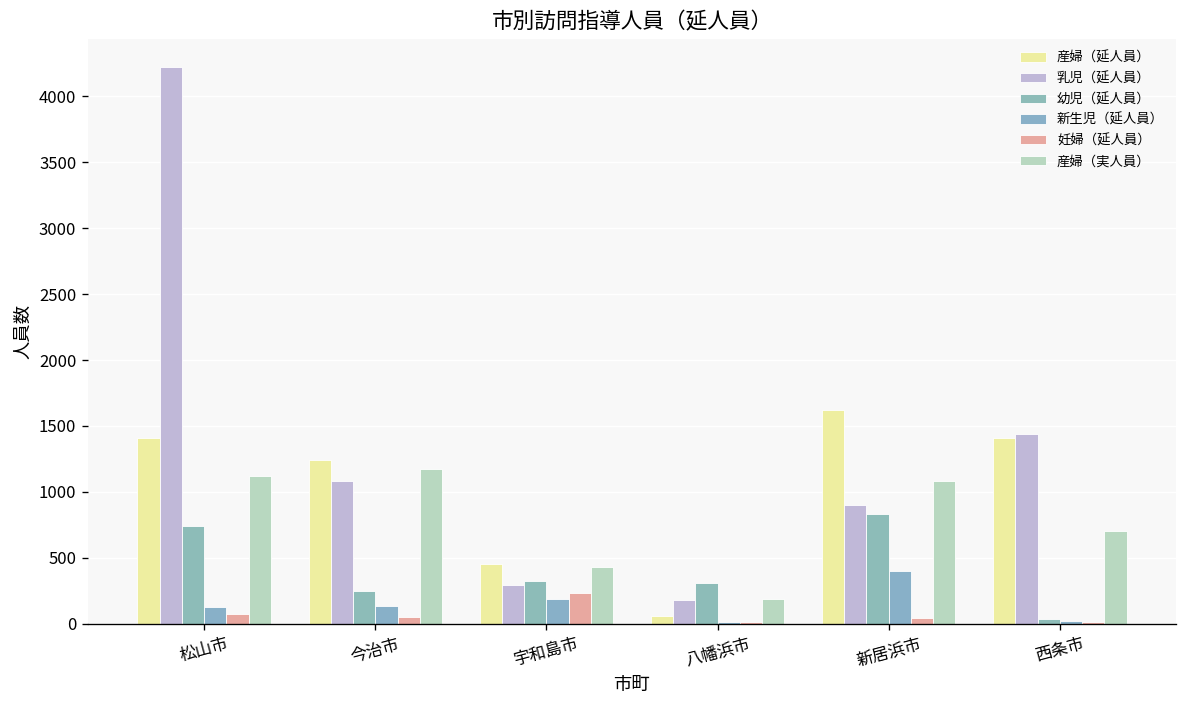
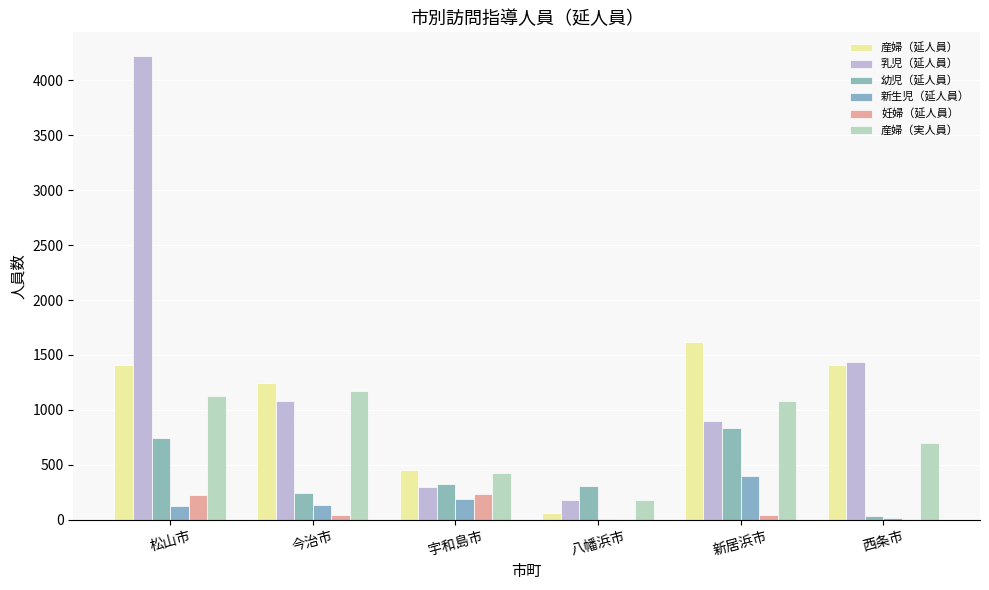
  {
    "産婦（延人員）": {
      "松山市": 1410,
      "今治市": 1240,
      "宇和島市": 450,
      "八幡浜市": 60,
      "新居浜市": 1620,
      "西条市": 1410
    },
    "妊婦（延人員）": {
-     "松山市": 80,
+     "松山市": 230,
      "今治市": 50,
      "宇和島市": 240,
      "新居浜市": 50
    }
  }
